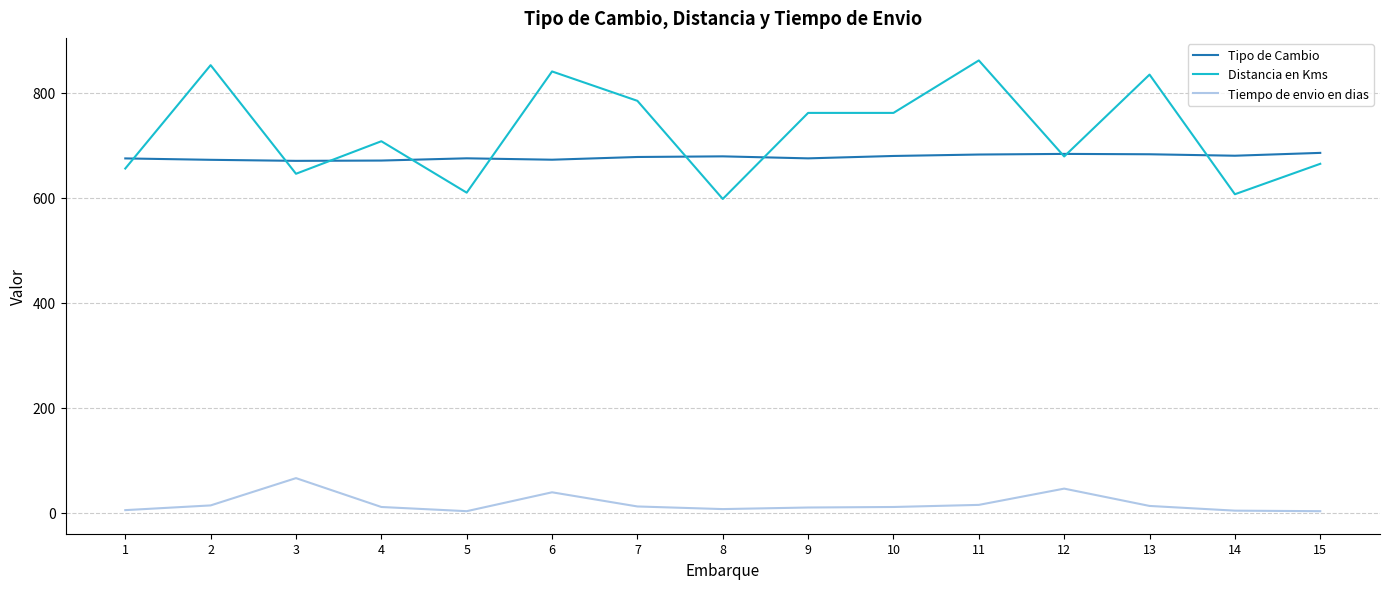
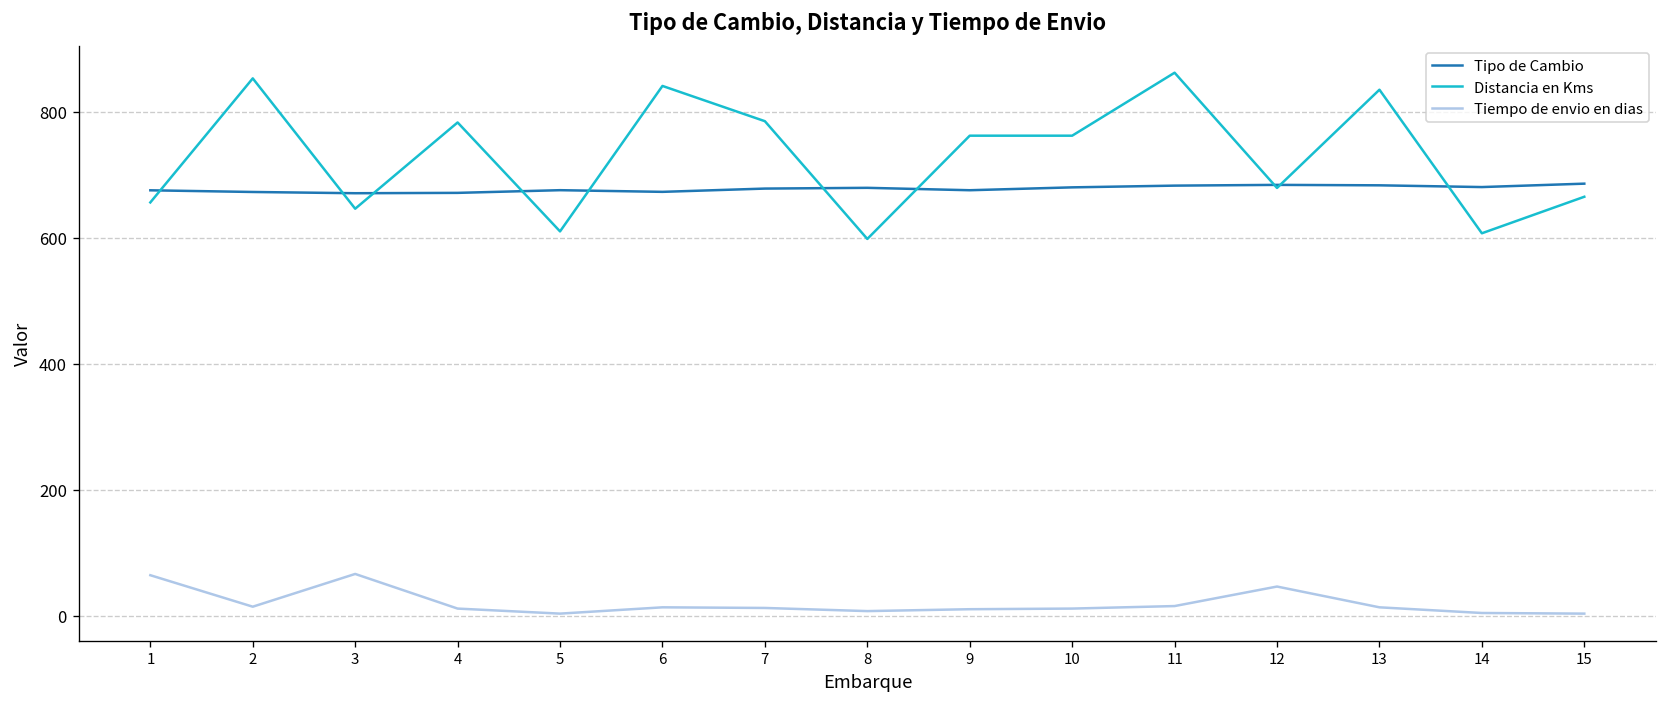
  {
    "Tipo de Cambio": {
      "1": 680,
      "2": 670,
      "3": 670,
      "4": 670,
      "5": 680,
      "6": 670,
      "7": 680,
      "8": 680,
      "9": 680,
      "10": 680,
      "11": 680,
      "12": 680,
      "13": 680,
      "14": 680,
      "15": 690
    },
    "Distancia en Kms": {
      "1": 660,
      "2": 850,
      "3": 650,
-     "4": 710,
+     "4": 780,
      "5": 610,
      "6": 840,
      "7": 790,
      "8": 600,
      "9": 760,
      "10": 760,
      "11": 860,
      "12": 680,
      "13": 840,
      "14": 610,
      "15": 670
    },
    "Tiempo de envio en dias": {
-     "1": 10,
+     "1": 60,
      "2": 10,
      "3": 70,
      "4": 10,
      "5": 0,
-     "6": 40,
+     "6": 10,
      "7": 10,
      "8": 10,
      "9": 10,
      "10": 10,
      "11": 20,
      "12": 50,
      "13": 10,
      "14": 0,
      "15": 0
    }
  }
